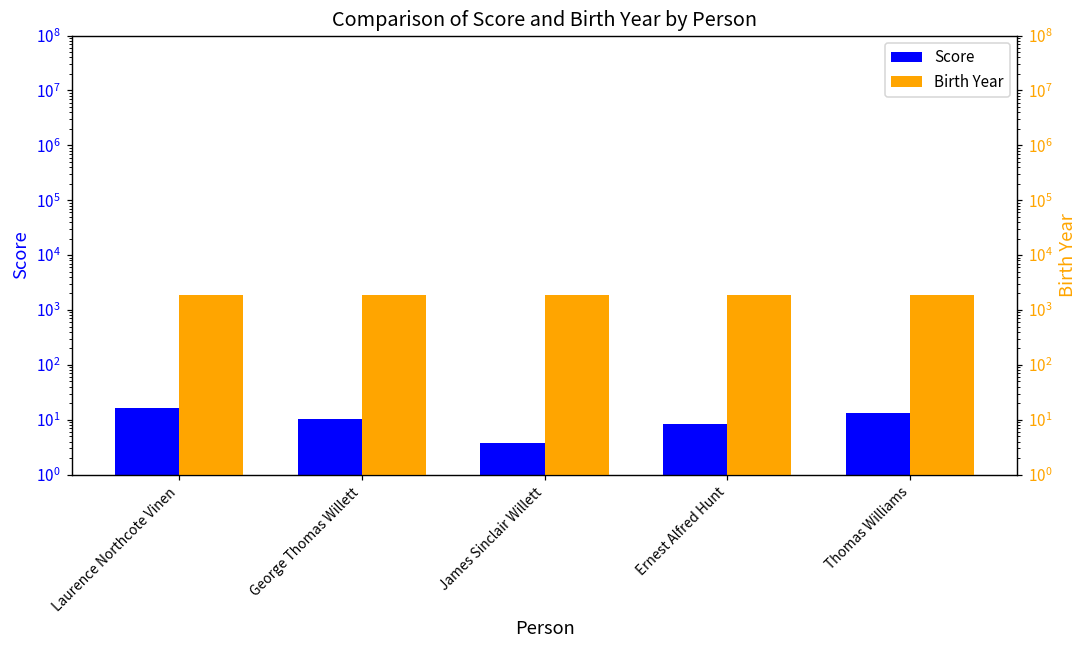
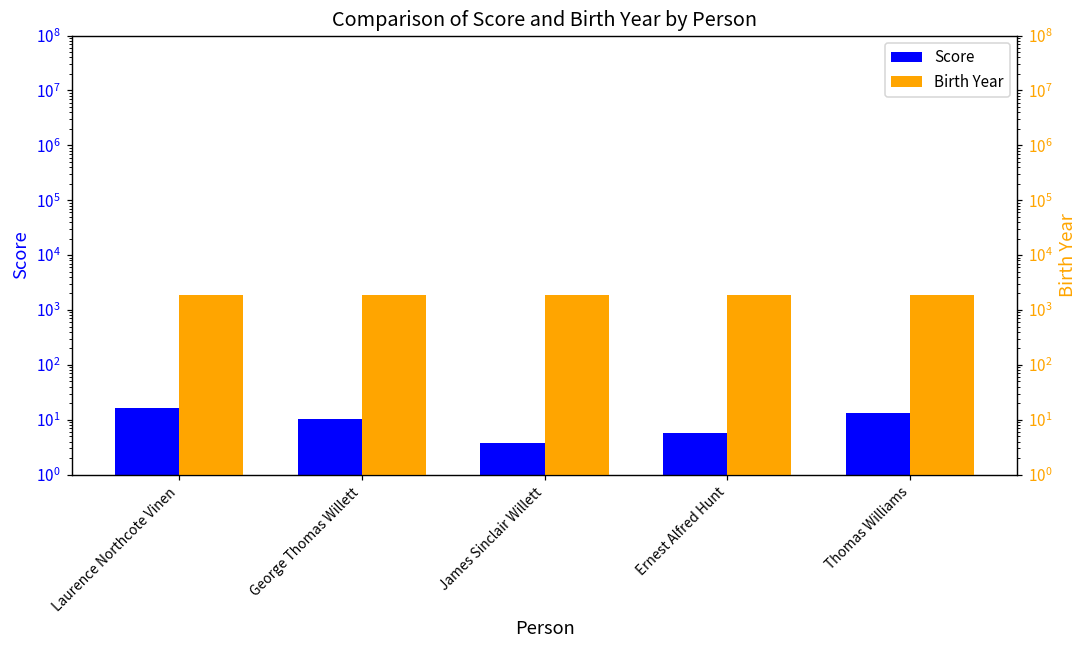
  {
    "Score": {
      "Laurence Northcote Vinen": 16,
      "George Thomas Willett": 10,
      "James Sinclair Willett": 4,
-     "Ernest Alfred Hunt": 8,
+     "Ernest Alfred Hunt": 6,
      "Thomas Williams": 13
    },
    "Birth Year": {
      "Laurence Northcote Vinen": 1900,
      "George Thomas Willett": 1900,
      "James Sinclair Willett": 1900,
      "Ernest Alfred Hunt": 1900,
      "Thomas Williams": 1900
    }
  }
